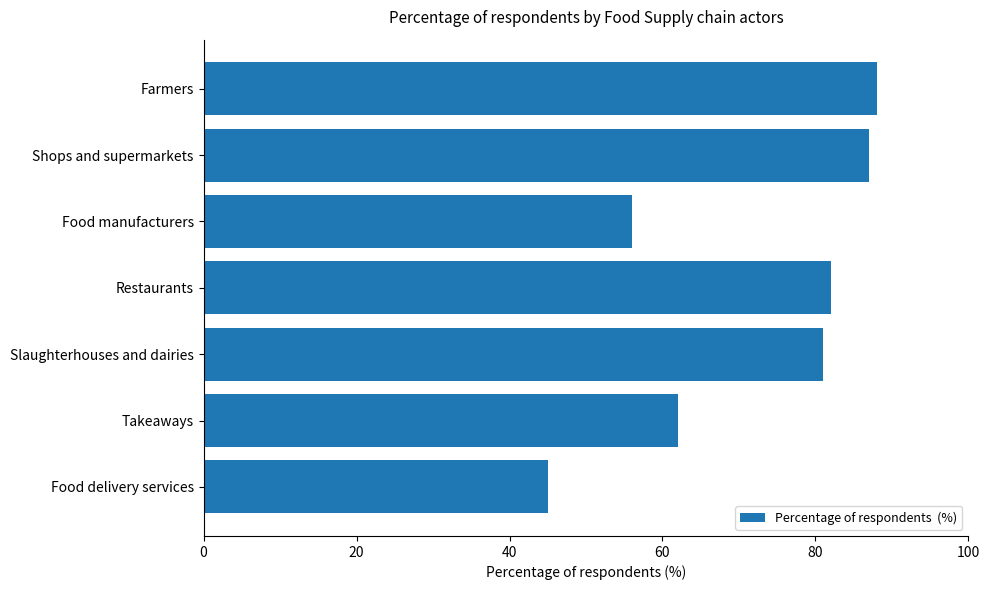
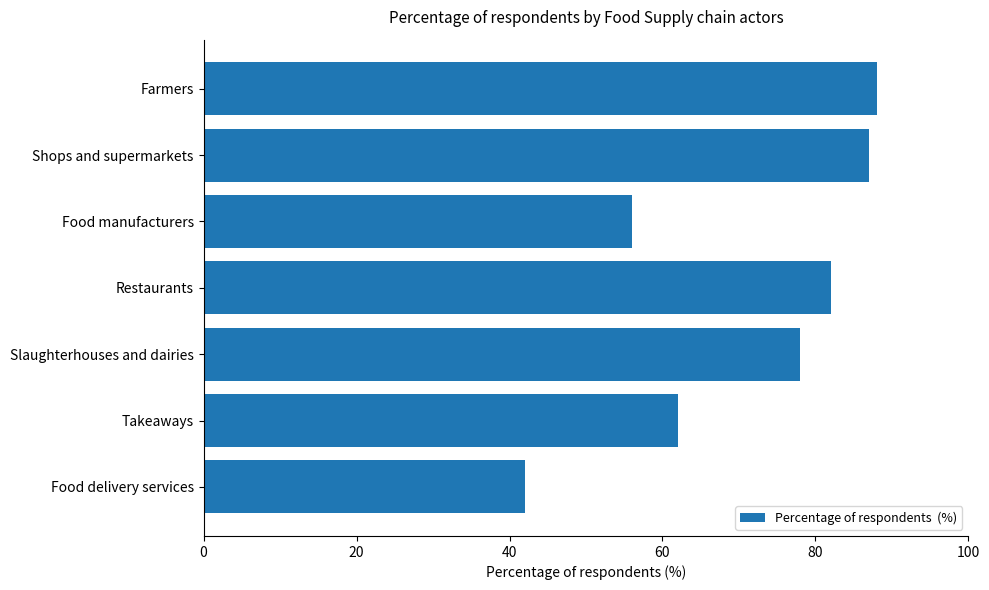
  {
    "Farmers": 88,
    "Shops and supermarkets": 87,
    "Food manufacturers": 56,
    "Restaurants": 82,
-   "Slaughterhouses and dairies": 81,
+   "Slaughterhouses and dairies": 78,
    "Takeaways": 62,
-   "Food delivery services": 45
+   "Food delivery services": 42
  }
